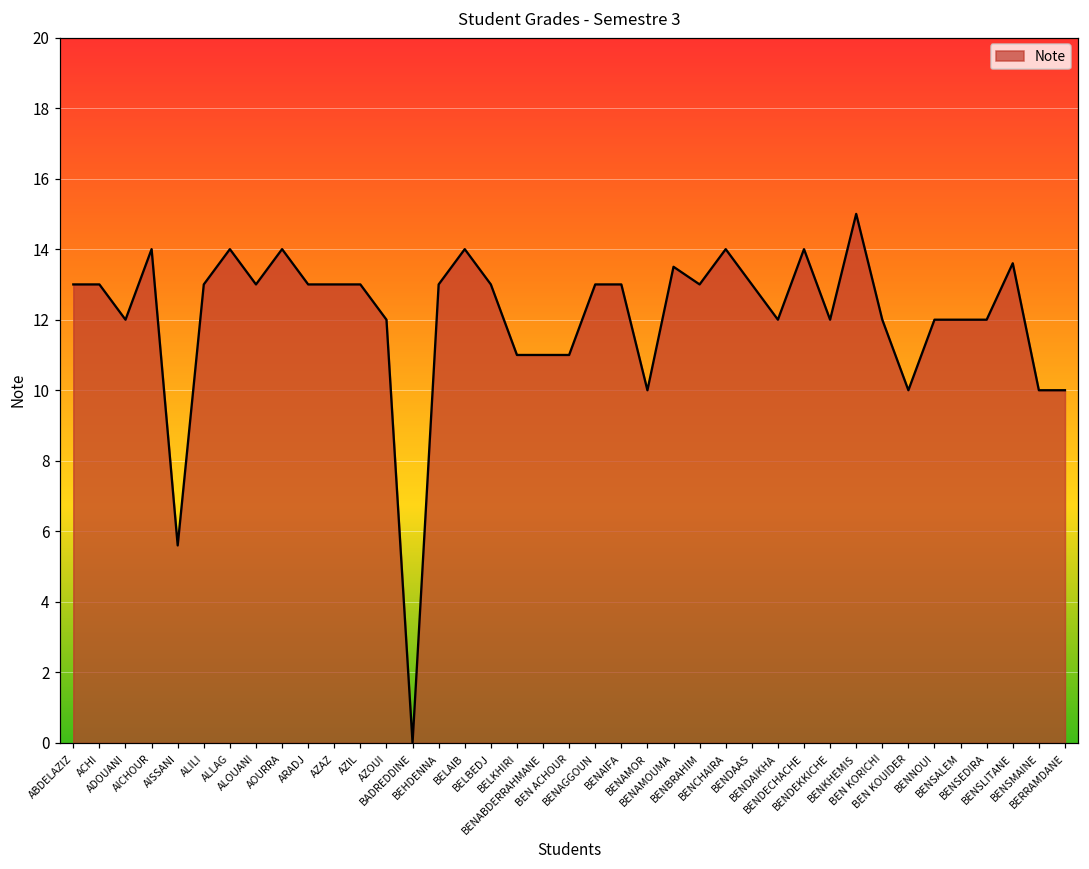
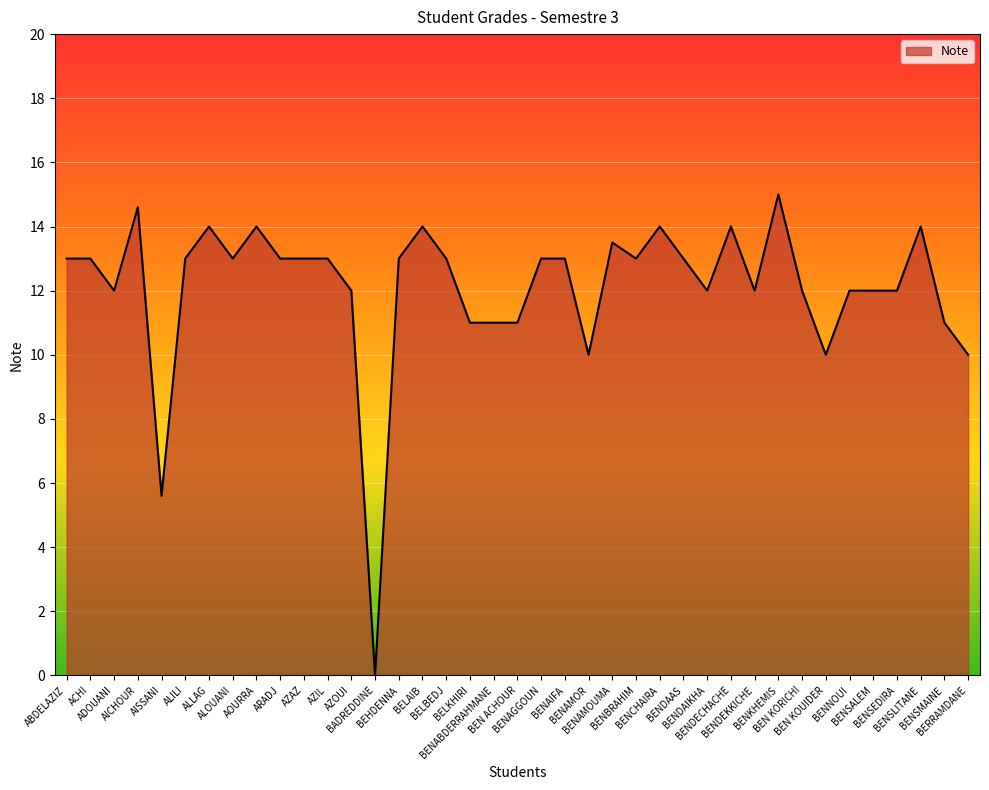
  {
    "ABDELAZIZ": 13.0,
    "ACHI": 13.0,
    "ADOUANI": 12.0,
-   "AICHOUR": 14.0,
+   "AICHOUR": 14.6,
    "AISSANI": 5.6,
    "ALILI": 13.0,
    "ALLAG": 14.0,
    "ALOUANI": 13.0,
    "AOURRA": 14.0,
    "ARADJ": 13.0,
    "AZAZ": 13.0,
    "AZIL": 13.0,
    "AZOUI": 12.0,
    "BADREDDINE": 0.0,
    "BEHDENNA": 13.0,
    "BELAIB": 14.0,
    "BELBEDJ": 13.0,
    "BELKHIRI": 11.0,
    "BENABDERRAHMANE": 11.0,
    "BEN ACHOUR": 11.0,
    "BENAGGOUN": 13.0,
    "BENAIFA": 13.0,
    "BENAMOR": 10.0,
    "BENAMOUMA": 13.5,
    "BENBRAHIM": 13.0,
    "BENCHAIRA": 14.0,
    "BENDAAS": 13.0,
    "BENDAIKHA": 12.0,
    "BENDECHACHE": 14.0,
    "BENDEKKICHE": 12.0,
    "BENKHEMIS": 15.0,
    "BEN KORICHI": 12.0,
    "BEN KOUIDER": 10.0,
    "BENNOUI": 12.0,
    "BENSALEM": 12.0,
    "BENSEDIRA": 12.0,
-   "BENSLITANE": 13.6,
-   "BENSMAINE": 10,
+   "BENSLITANE": 14.0,
+   "BENSMAINE": 11,
    "BERRAMDANE": 10.0
  }
